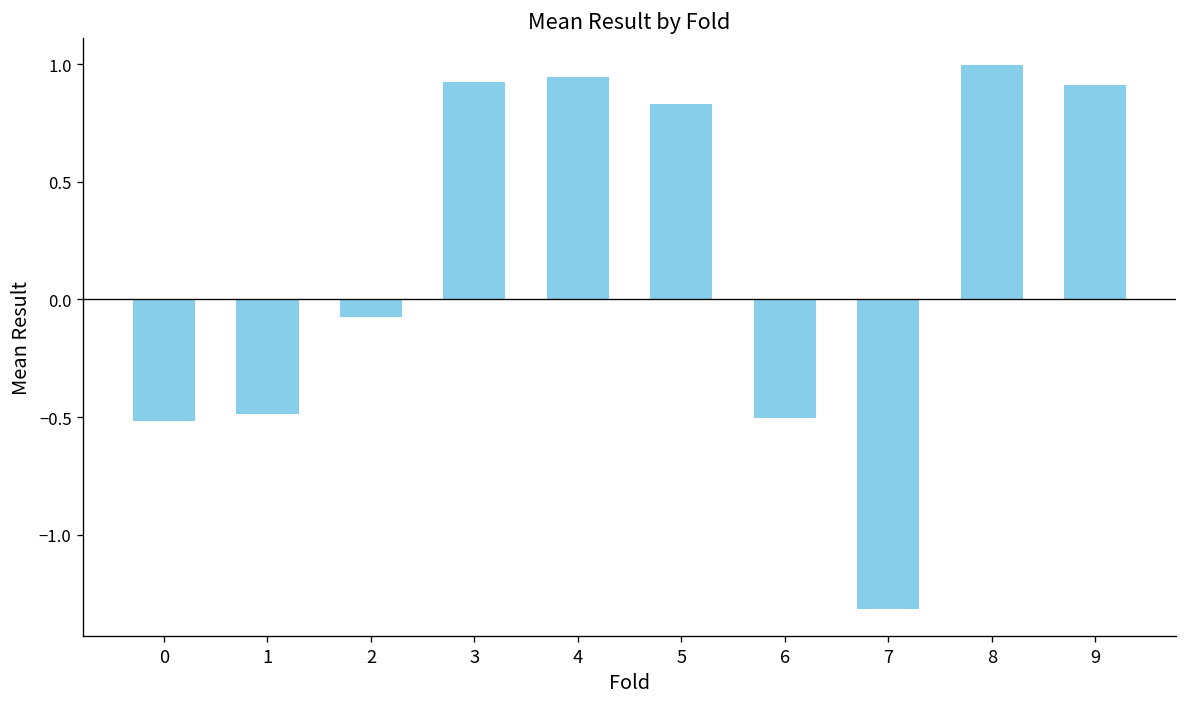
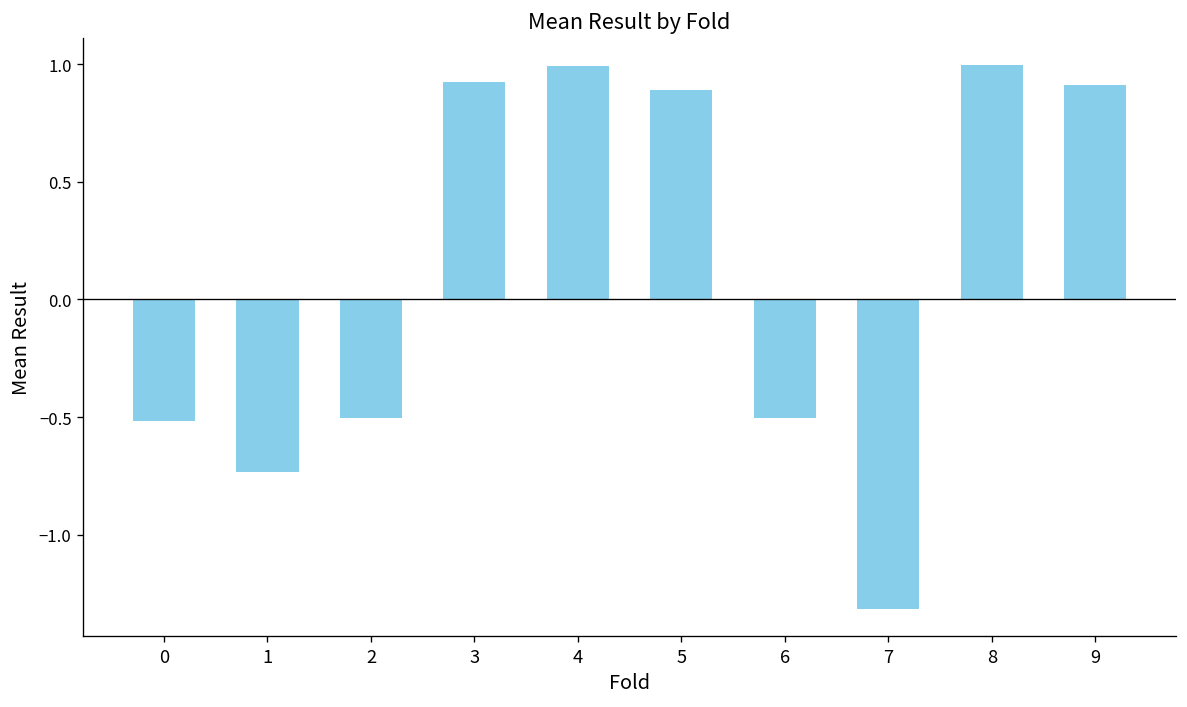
  {
    "0": -0.52,
-   "1": -0.49,
-   "2": -0.08,
+   "1": -0.73,
+   "2": -0.50,
    "3": 0.92,
-   "4": 0.95,
-   "5": 0.83,
+   "4": 0.99,
+   "5": 0.89,
    "6": -0.51,
    "7": -1.31,
    "8": 1.00,
    "9": 0.91
  }
